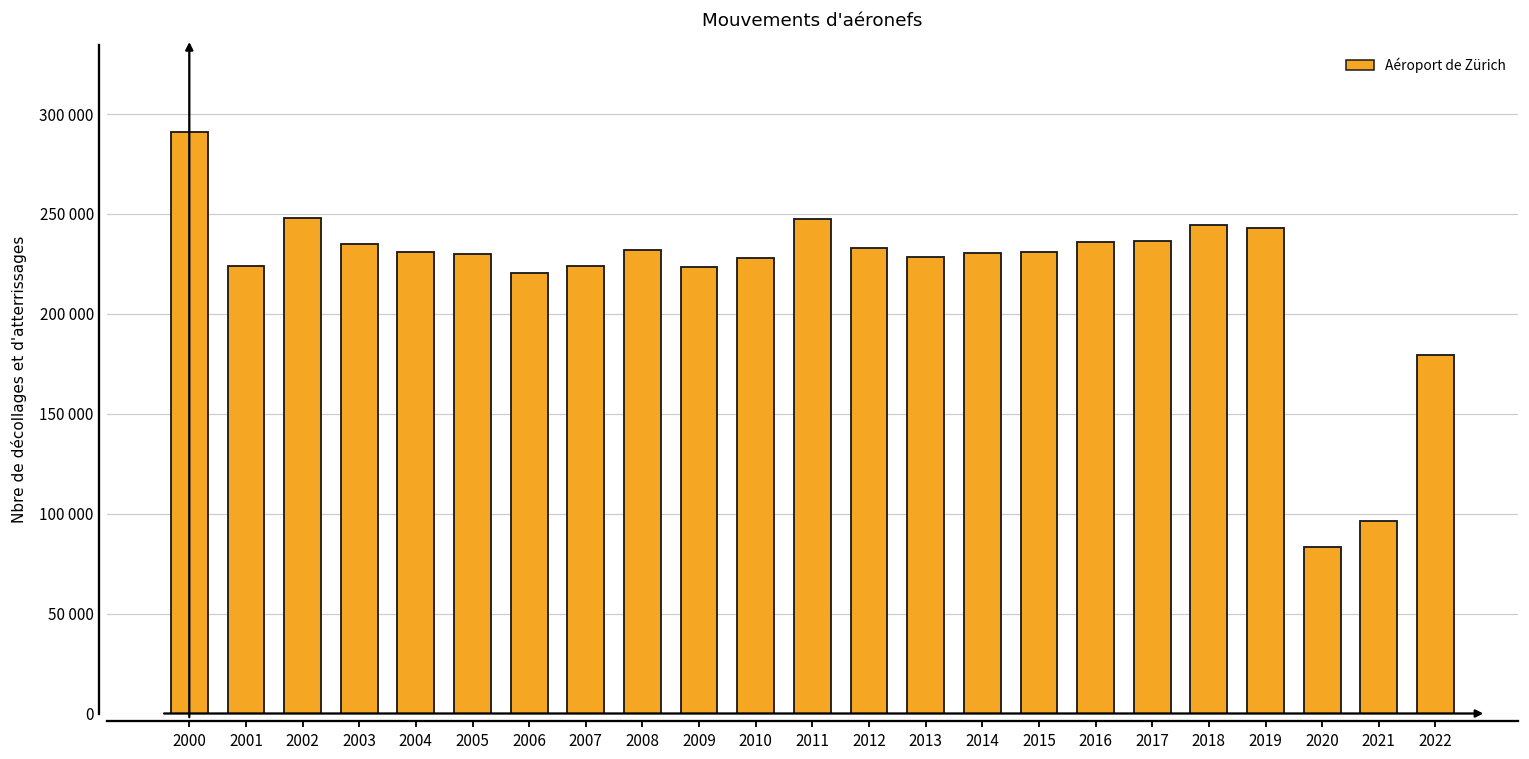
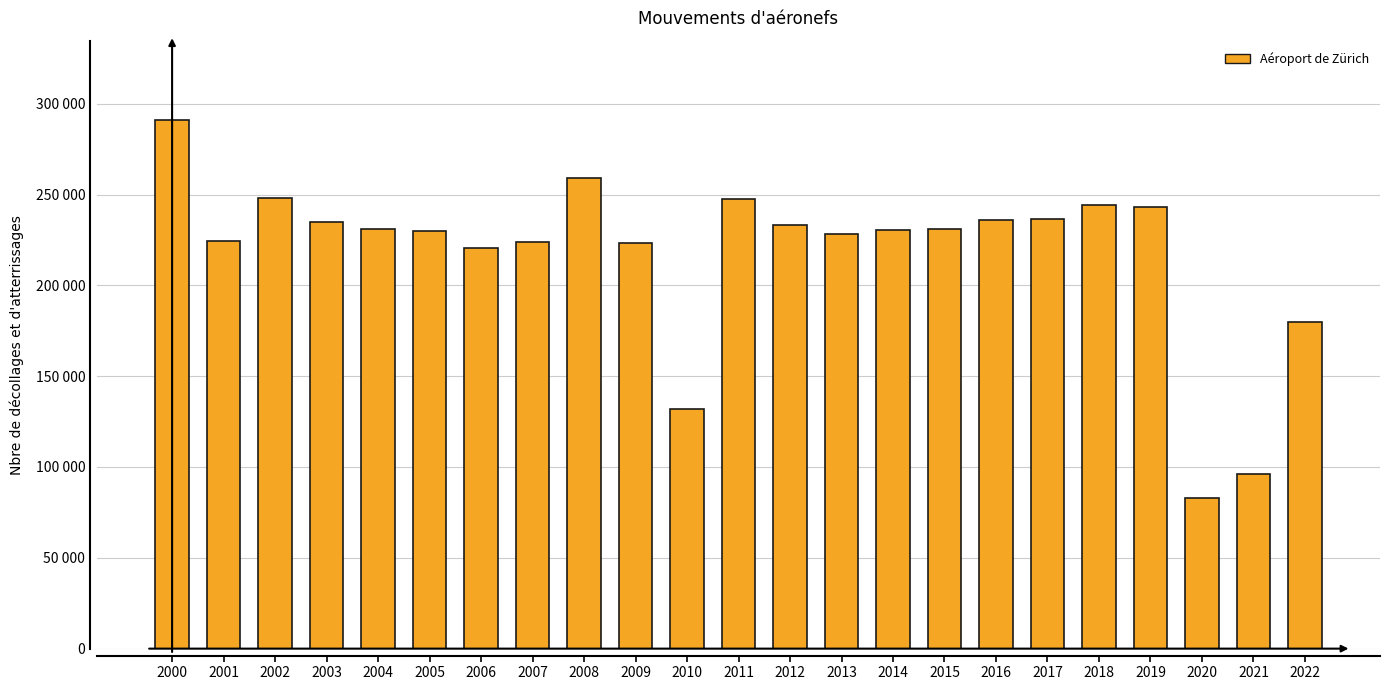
  {
    "2000": 291000,
    "2001": 224000,
    "2002": 248000,
    "2003": 235000,
    "2004": 231000,
    "2005": 230000,
    "2006": 220000,
    "2007": 224000,
-   "2008": 232000,
+   "2008": 259000,
    "2009": 223000,
-   "2010": 228000,
+   "2010": 132000,
    "2011": 247000,
    "2012": 233000,
    "2013": 228000,
    "2014": 231000,
    "2015": 231000,
    "2016": 236000,
    "2017": 236000,
    "2018": 244000,
    "2019": 243000,
    "2020": 83000,
    "2021": 96000,
    "2022": 180000
  }
